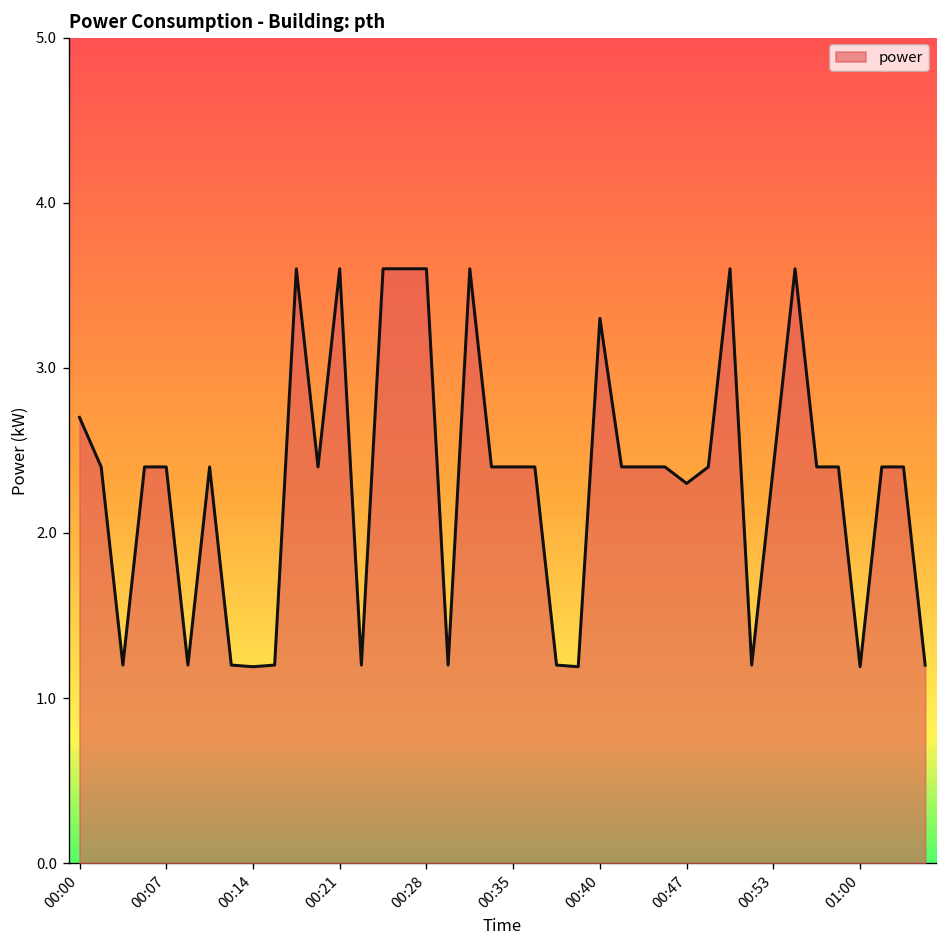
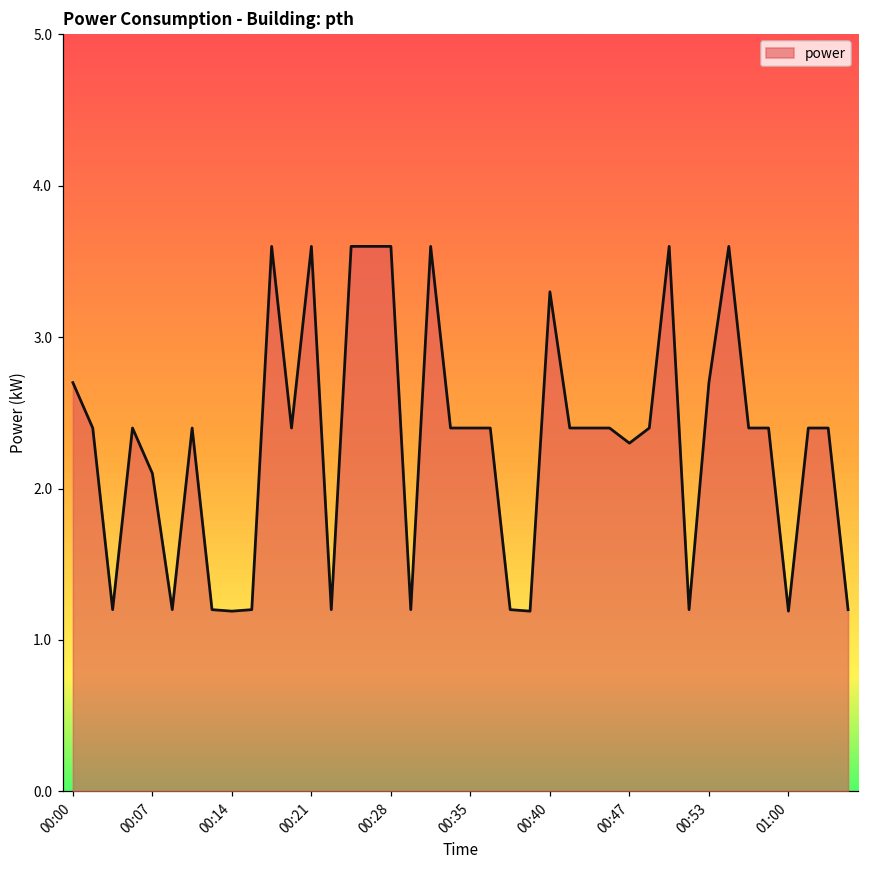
  {
    "00:00": 2.7,
-   "00:07": 2.4,
+   "00:07": 2.1,
    "00:14": 1.2,
    "00:21": 3.6,
    "00:28": 3.6,
    "00:35": 2.4,
    "00:40": 3.3,
    "00:47": 2.3,
-   "00:53": 2.4,
+   "00:53": 2.7,
    "01:00": 1.2
  }
